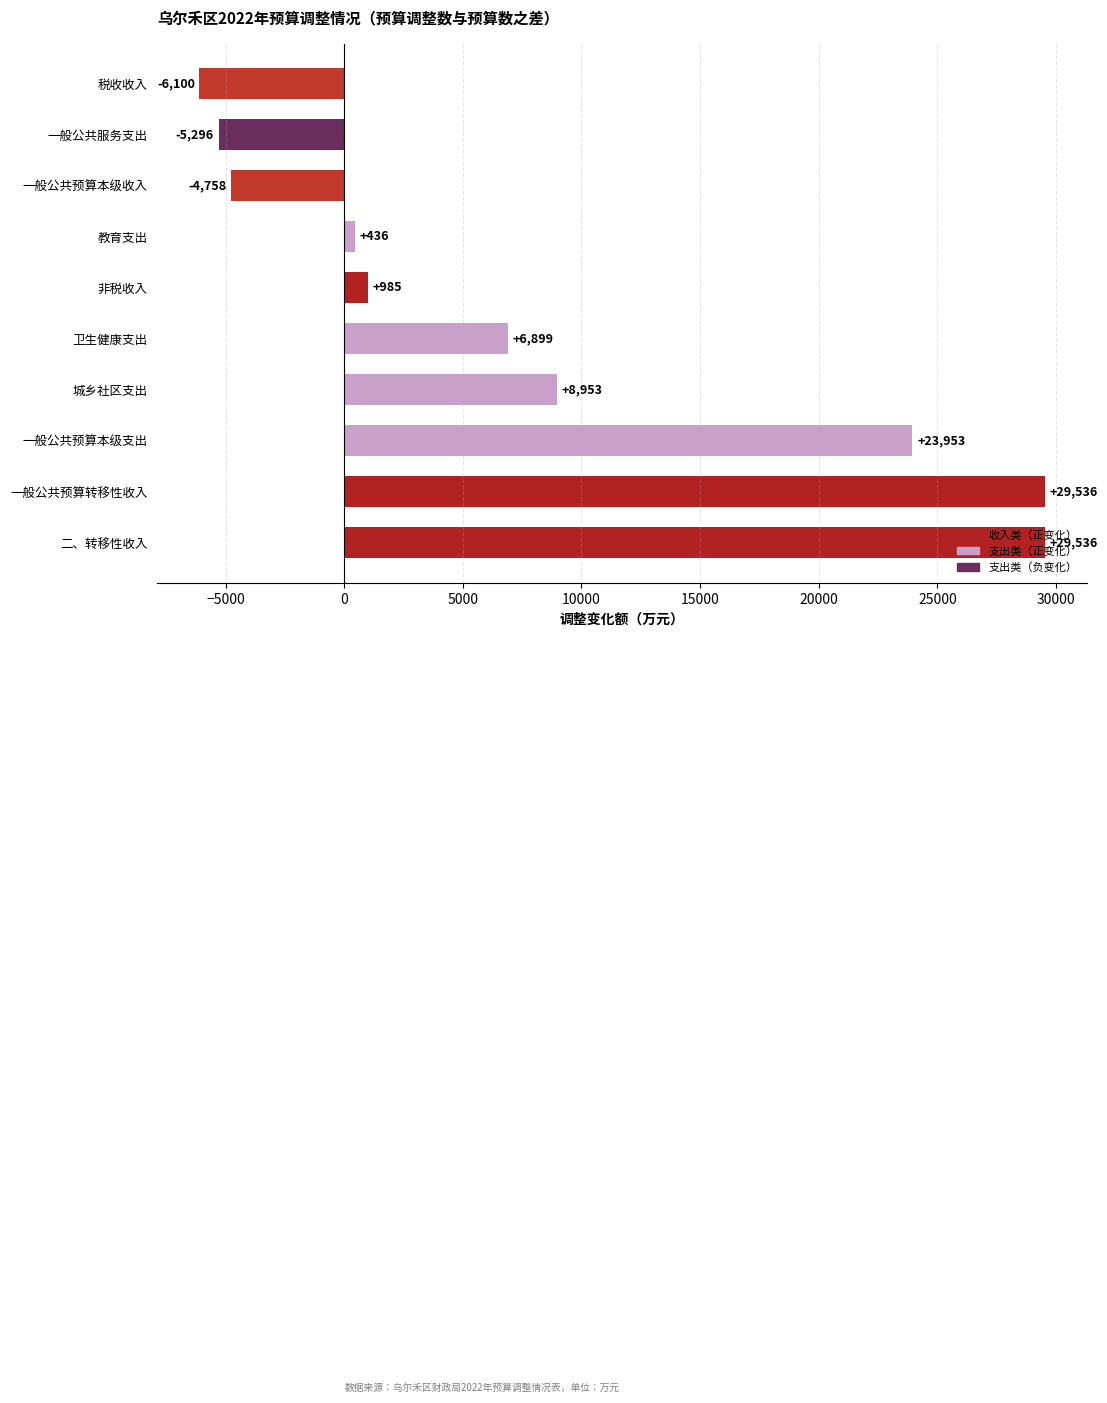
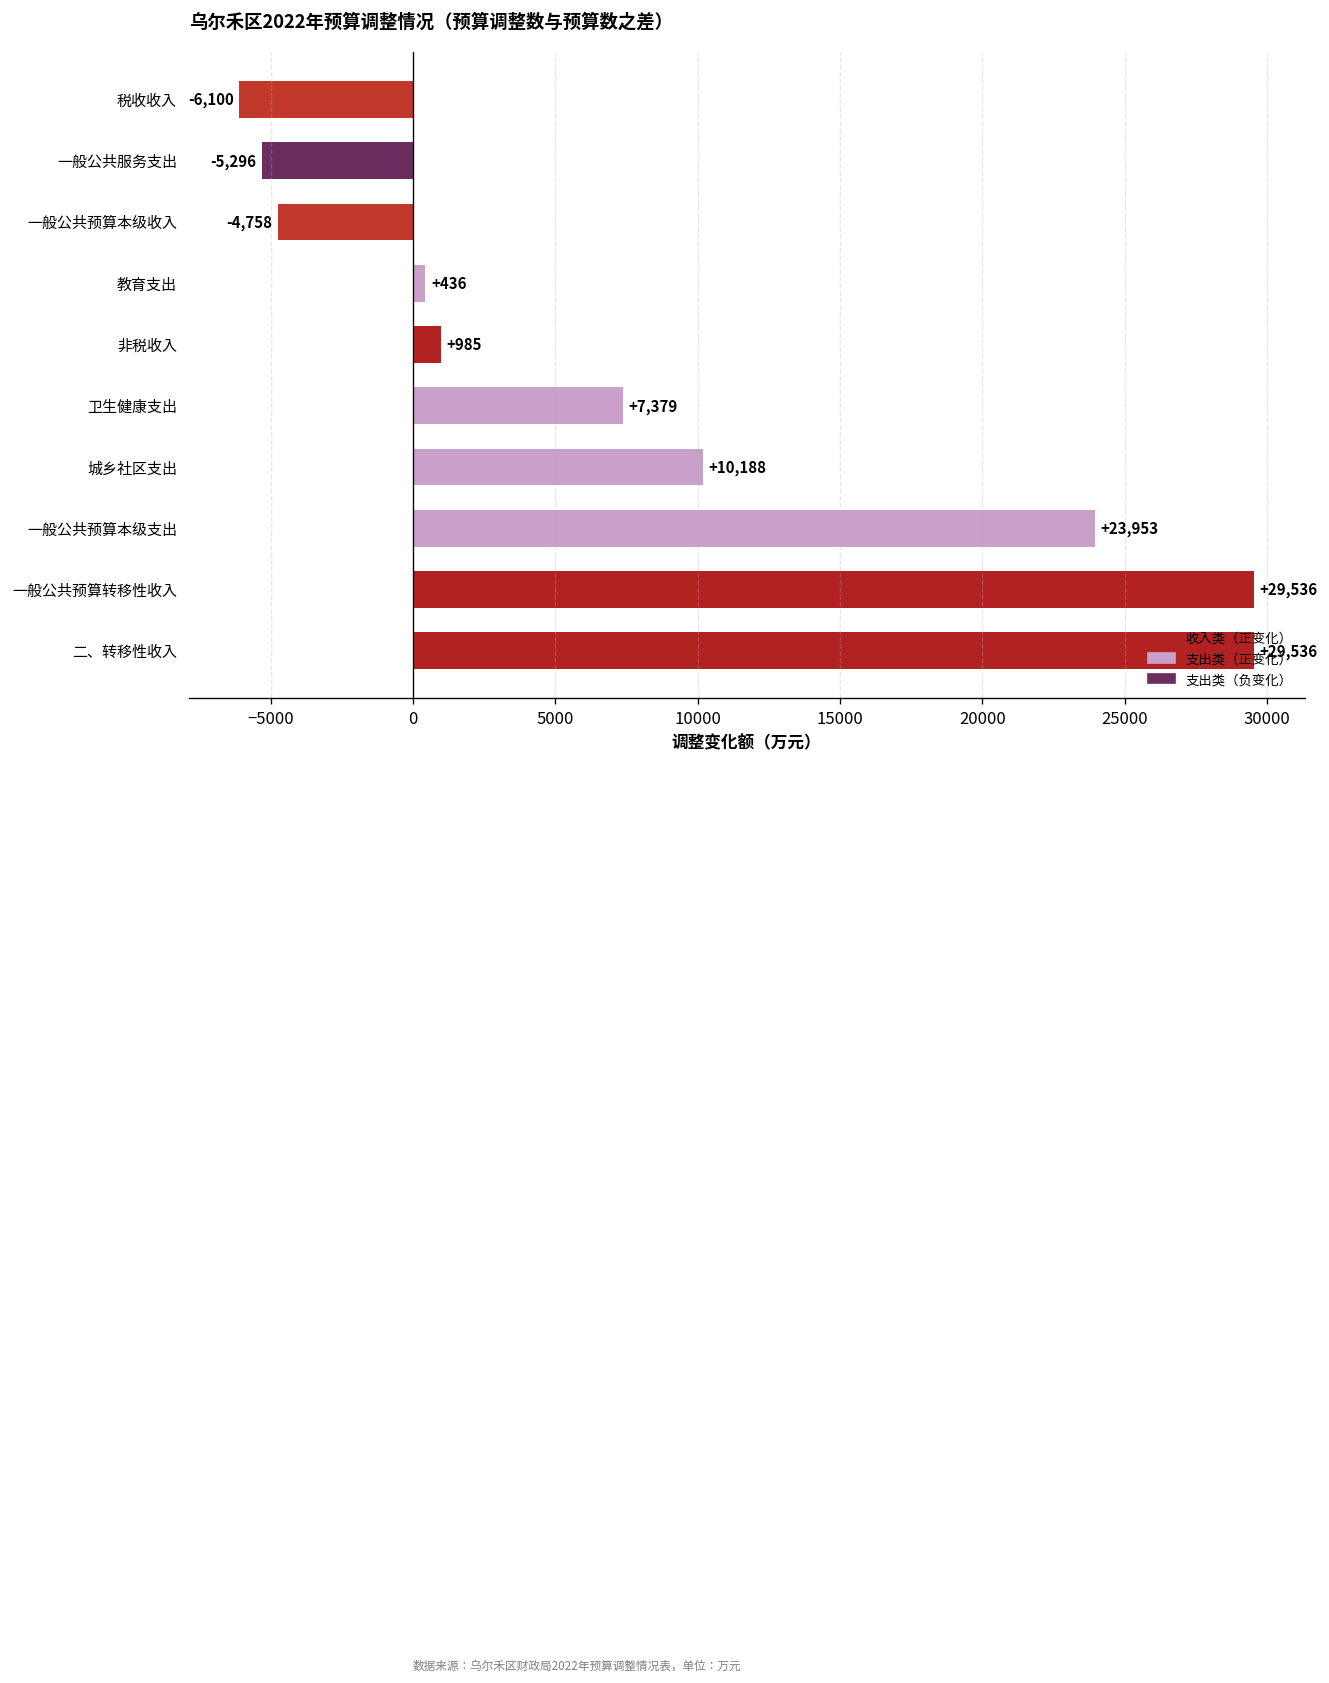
  {
    "税收收入": "-6,100",
    "一般公共服务支出": "-5,296",
    "一般公共预算本级收入": "-4,758",
    "教育支出": "+436",
    "非税收入": "+985",
-   "卫生健康支出": "+6,899",
-   "城乡社区支出": "+8,953",
+   "卫生健康支出": "+7,379",
+   "城乡社区支出": "+10,188",
    "一般公共预算本级支出": "+23,953",
    "一般公共预算转移性收入": "+29,536",
    "二、转移性收入": "+29,536"
  }
